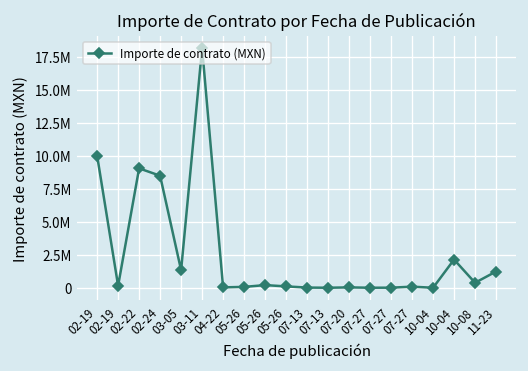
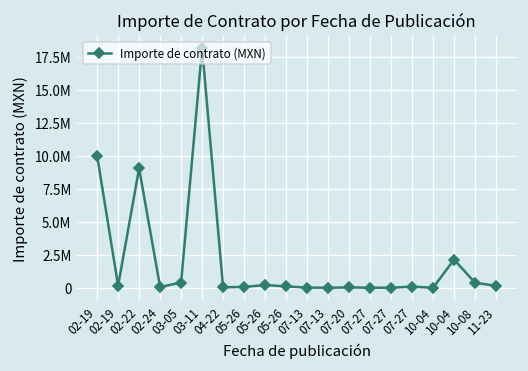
  {
    "02-22": 9000000,
-   "02-24": 8500000,
-   "03-05": 1300000,
+   "02-24": 100000,
+   "03-05": 400000,
    "04-22": 0,
    "07-20": 0,
    "10-08": 400000,
-   "11-23": 1200000
+   "11-23": 100000
  }
